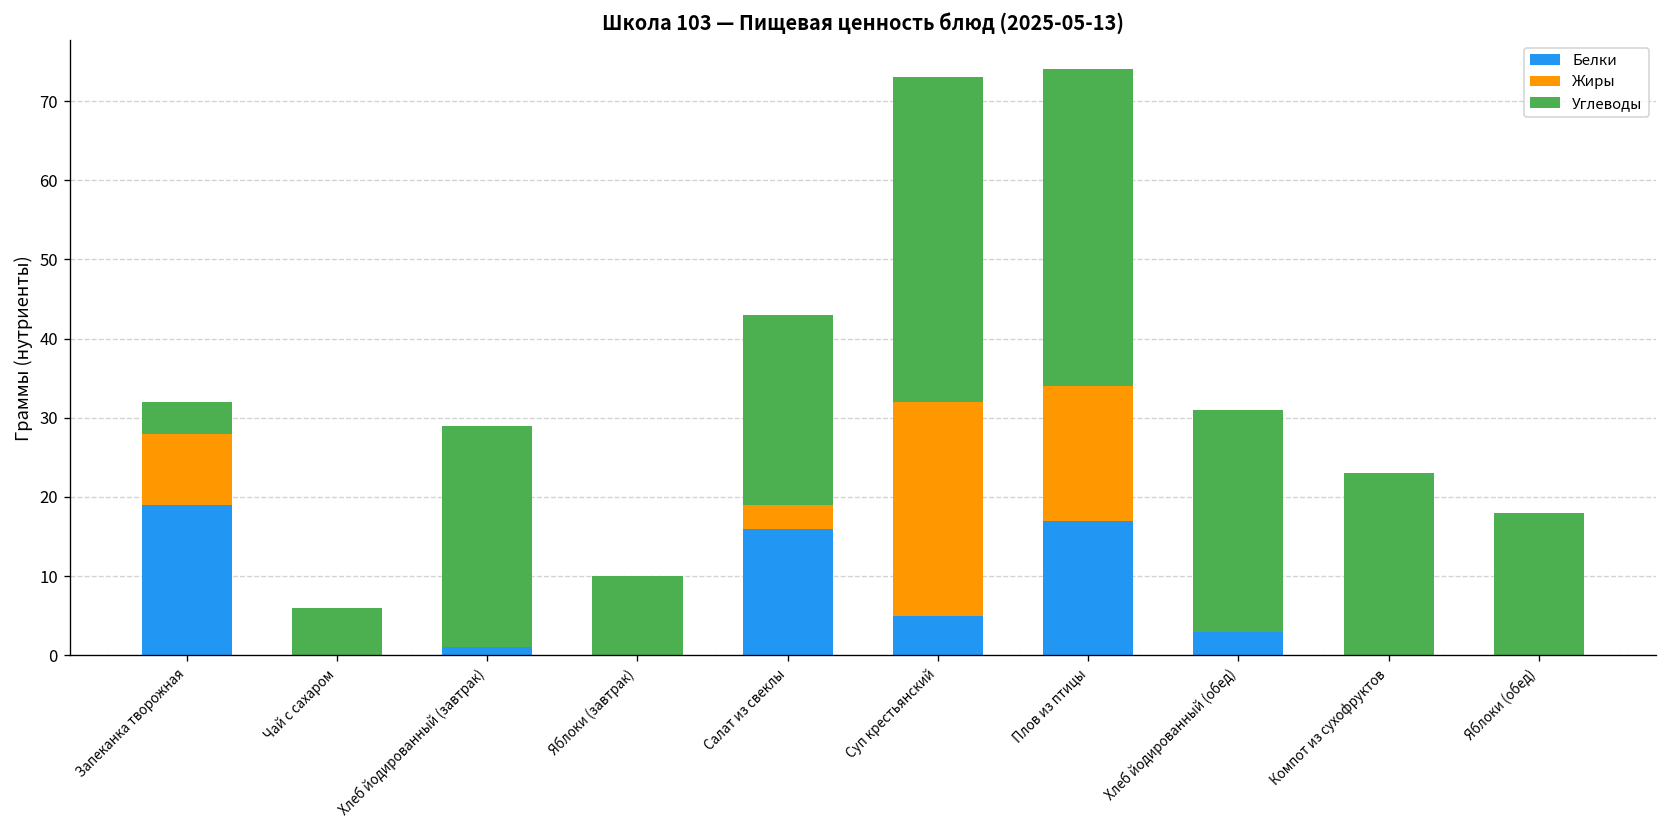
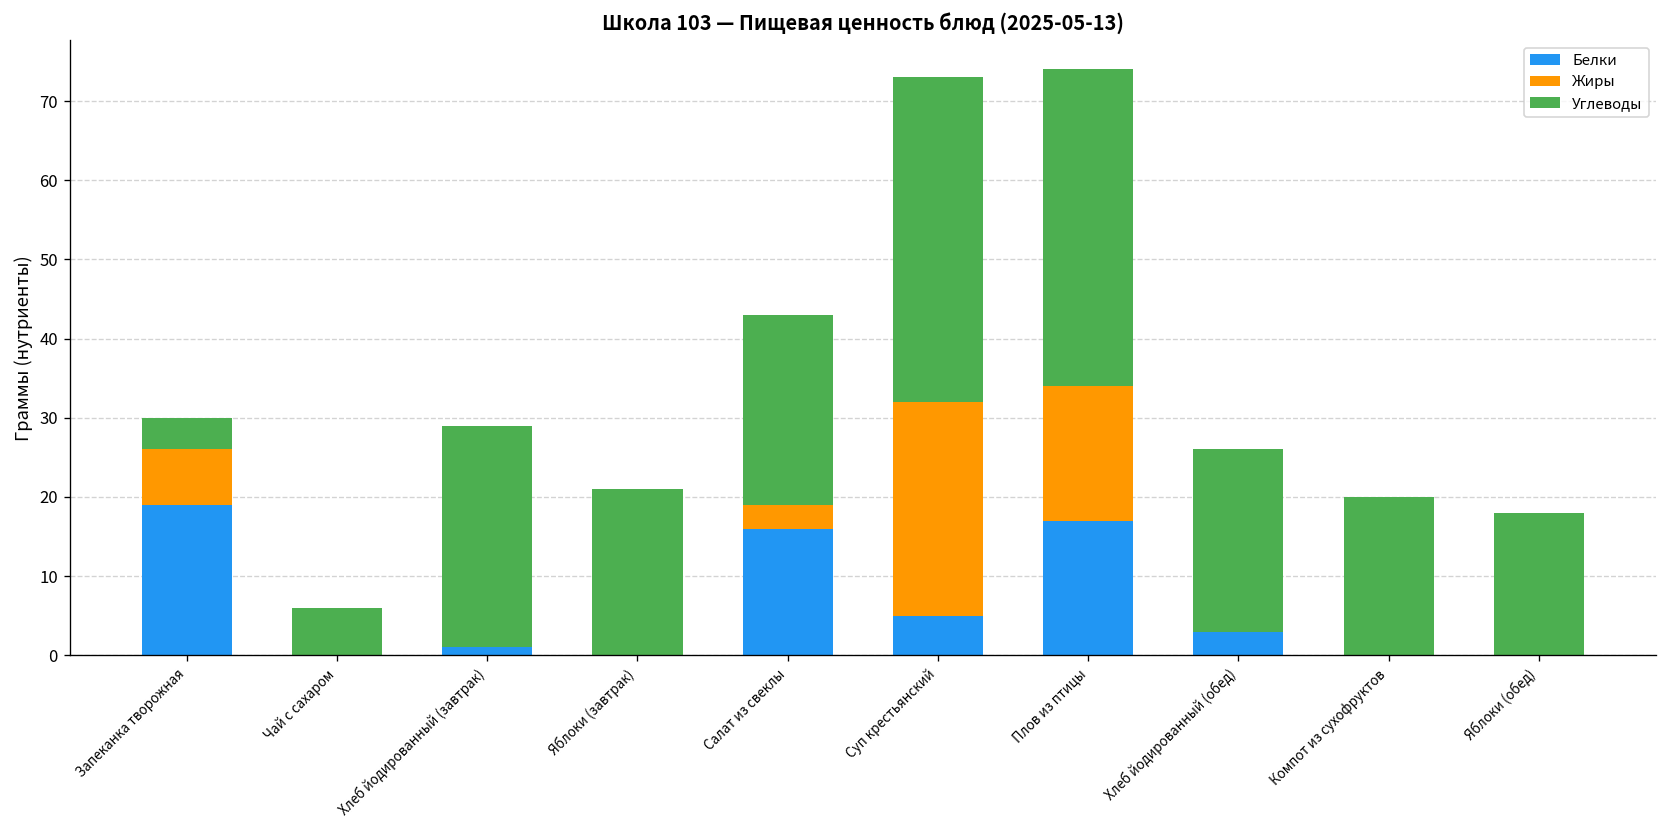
  {
    "Белки": {
      "Запеканка творожная": 19,
      "Чай с сахаром": 0,
      "Хлеб йодированный (завтрак)": 1,
      "Яблоки (завтрак)": 0,
      "Салат из свеклы": 16,
      "Суп крестьянский": 5,
      "Плов из птицы": 17,
      "Хлеб йодированный (обед)": 3,
      "Компот из сухофруктов": 0,
      "Яблоки (обед)": 0
    },
    "Жиры": {
-     "Запеканка творожная": 9,
+     "Запеканка творожная": 7,
      "Чай с сахаром": 0,
      "Хлеб йодированный (завтрак)": 0,
      "Яблоки (завтрак)": 0,
      "Салат из свеклы": 3,
      "Суп крестьянский": 27,
      "Плов из птицы": 17,
      "Хлеб йодированный (обед)": 0,
      "Компот из сухофруктов": 0,
      "Яблоки (обед)": 0
    },
    "Углеводы": {
      "Запеканка творожная": 4,
      "Чай с сахаром": 6,
      "Хлеб йодированный (завтрак)": 28,
-     "Яблоки (завтрак)": 10,
+     "Яблоки (завтрак)": 21,
      "Салат из свеклы": 24,
      "Суп крестьянский": 41,
      "Плов из птицы": 40,
-     "Хлеб йодированный (обед)": 28,
-     "Компот из сухофруктов": 23,
+     "Хлеб йодированный (обед)": 23,
+     "Компот из сухофруктов": 20,
      "Яблоки (обед)": 18
    }
  }
